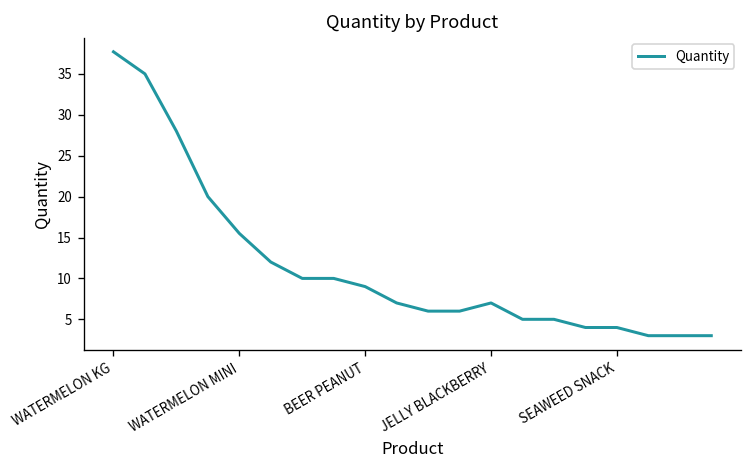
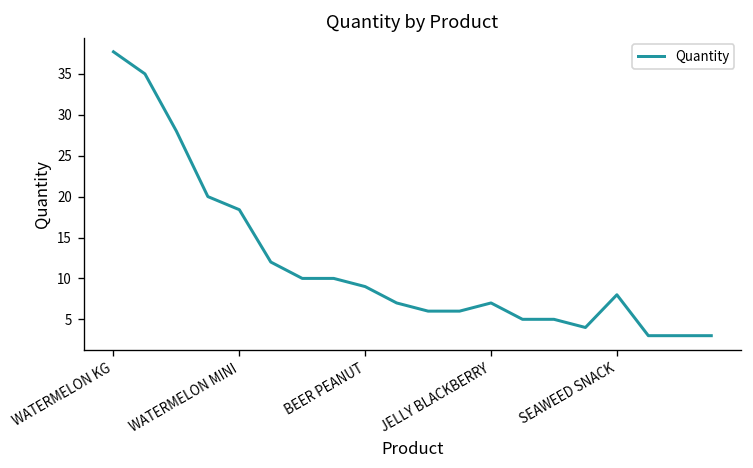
  {
    "WATERMELON KG": 38,
-   "WATERMELON MINI": 16,
+   "WATERMELON MINI": 18,
    "BEER PEANUT": 9,
    "JELLY BLACKBERRY": 7,
-   "SEAWEED SNACK": 4
+   "SEAWEED SNACK": 8
  }
